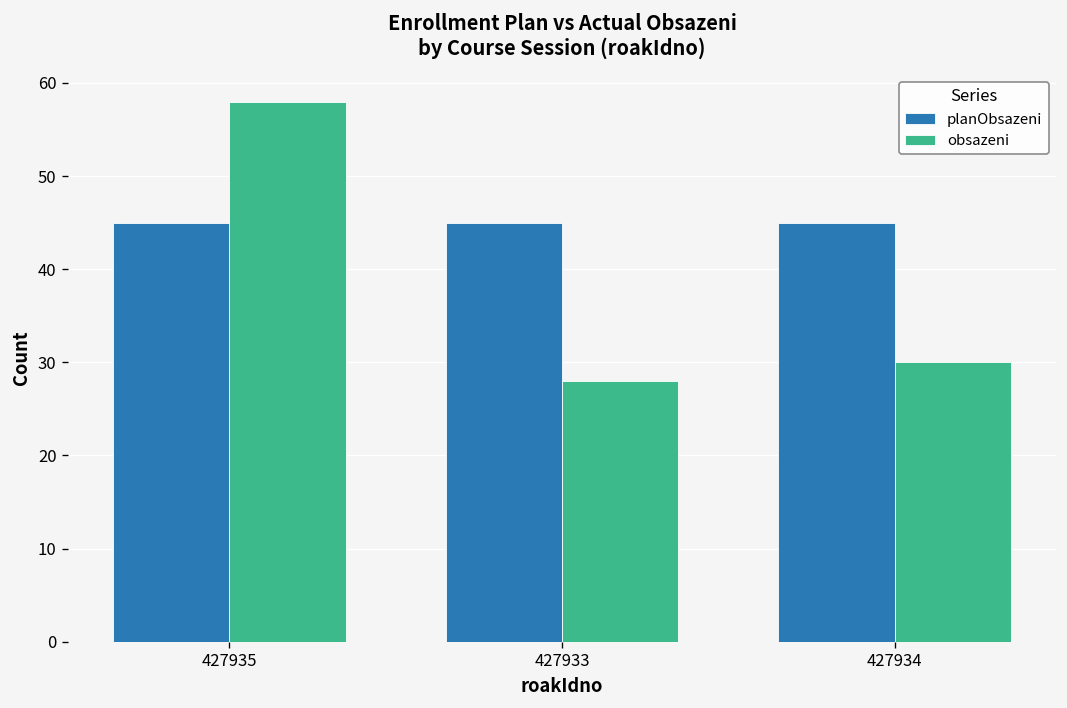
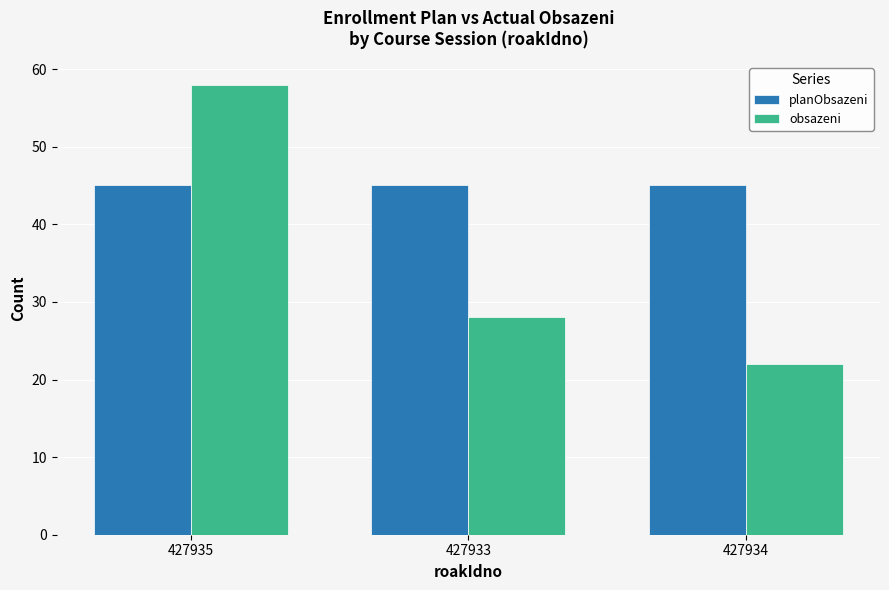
  {
    "planObsazeni": {
      "427935": 45,
      "427933": 45,
      "427934": 45
    },
    "obsazeni": {
      "427935": 58,
      "427933": 28,
-     "427934": 30
+     "427934": 22
    }
  }
